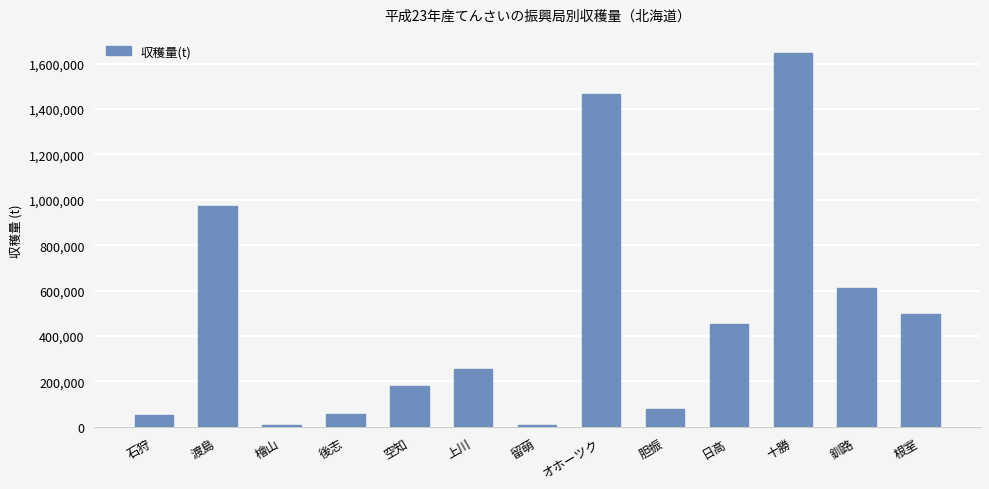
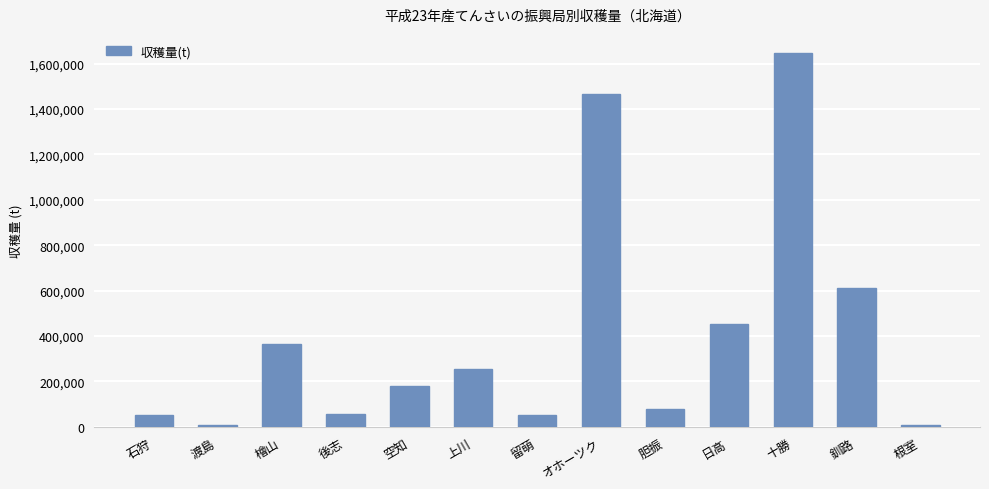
  {
    "石狩": "50,000",
-   "渡島": "970,000",
-   "檜山": "10,000",
+   "渡島": "10,000",
+   "檜山": "360,000",
    "後志": "60,000",
    "空知": "180,000",
    "上川": "250,000",
-   "留萌": "10,000",
+   "留萌": "50,000",
    "オホーツク": "1,470,000",
    "胆振": "80,000",
    "日高": "450,000",
    "十勝": "1,650,000",
    "釧路": "610,000",
-   "根室": "500,000"
+   "根室": "10,000"
  }
